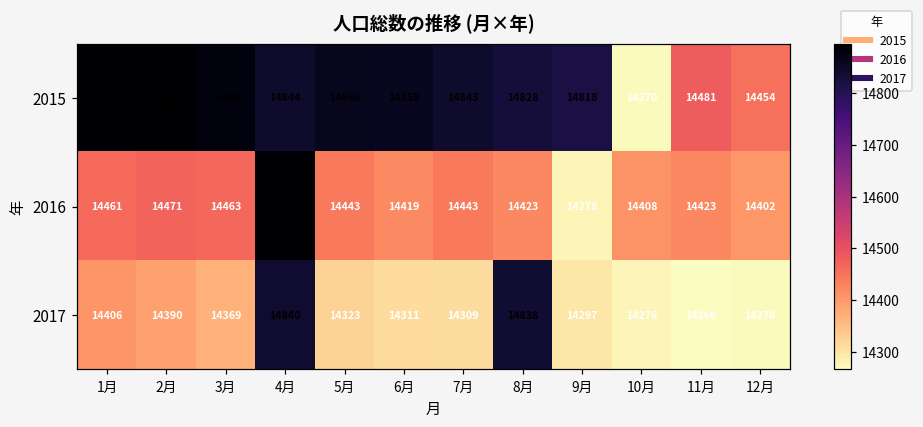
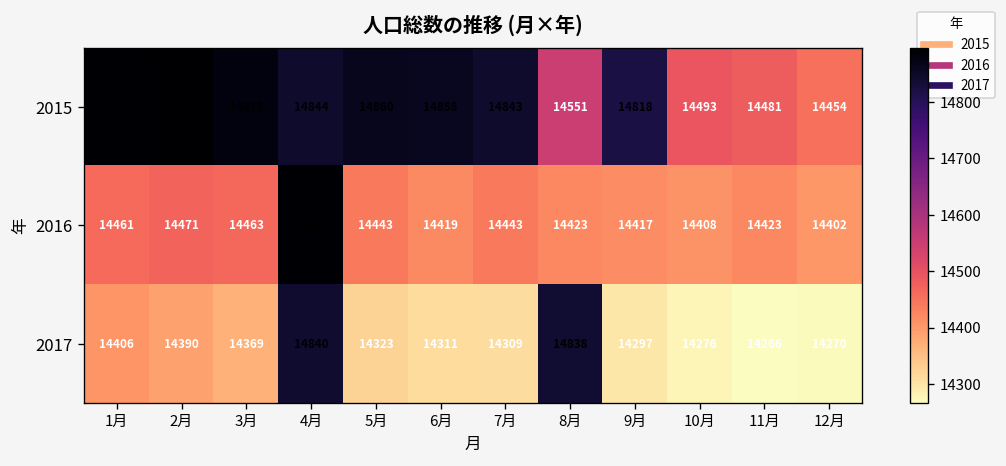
  {
    "2015": {
-     "8月": 14828,
+     "8月": 14551,
      "9月": 14818,
-     "10月": 14270,
+     "10月": 14493,
      "11月": 14481,
      "12月": 14454
    },
    "2016": {
      "1月": 14461,
      "2月": 14471,
      "3月": 14463,
      "5月": 14443,
      "6月": 14419,
      "7月": 14443,
      "8月": 14423,
-     "9月": 14278,
+     "9月": 14417,
      "10月": 14408,
      "11月": 14423,
      "12月": 14402
    },
    "2017": {
      "1月": 14406,
      "2月": 14390,
      "3月": 14369,
      "5月": 14323,
      "6月": 14311,
      "7月": 14309,
      "8月": 14838,
      "9月": 14297,
      "10月": 14276,
      "11月": 14266,
      "12月": 14270
    }
  }
